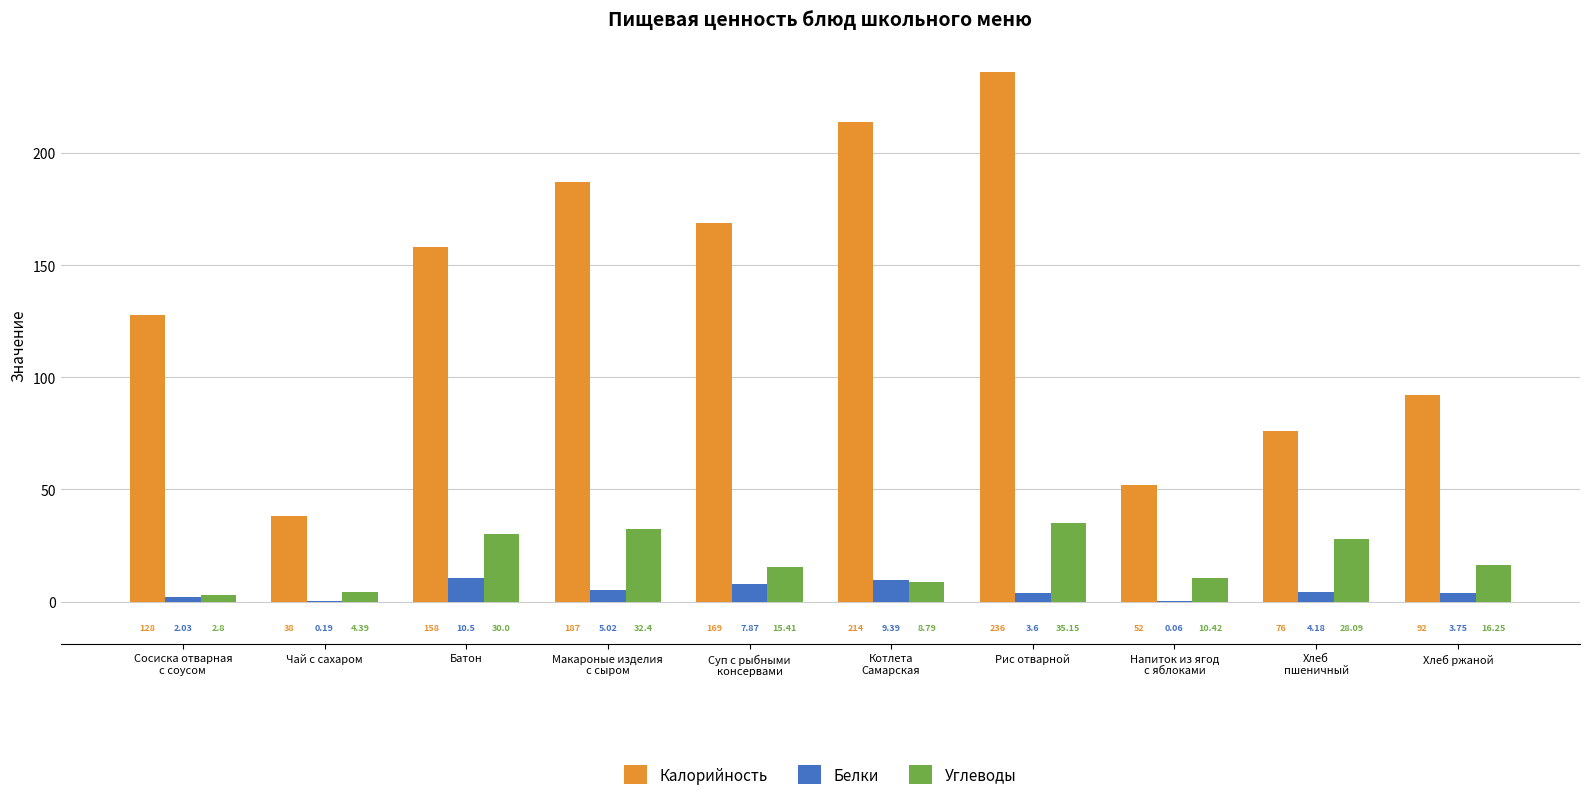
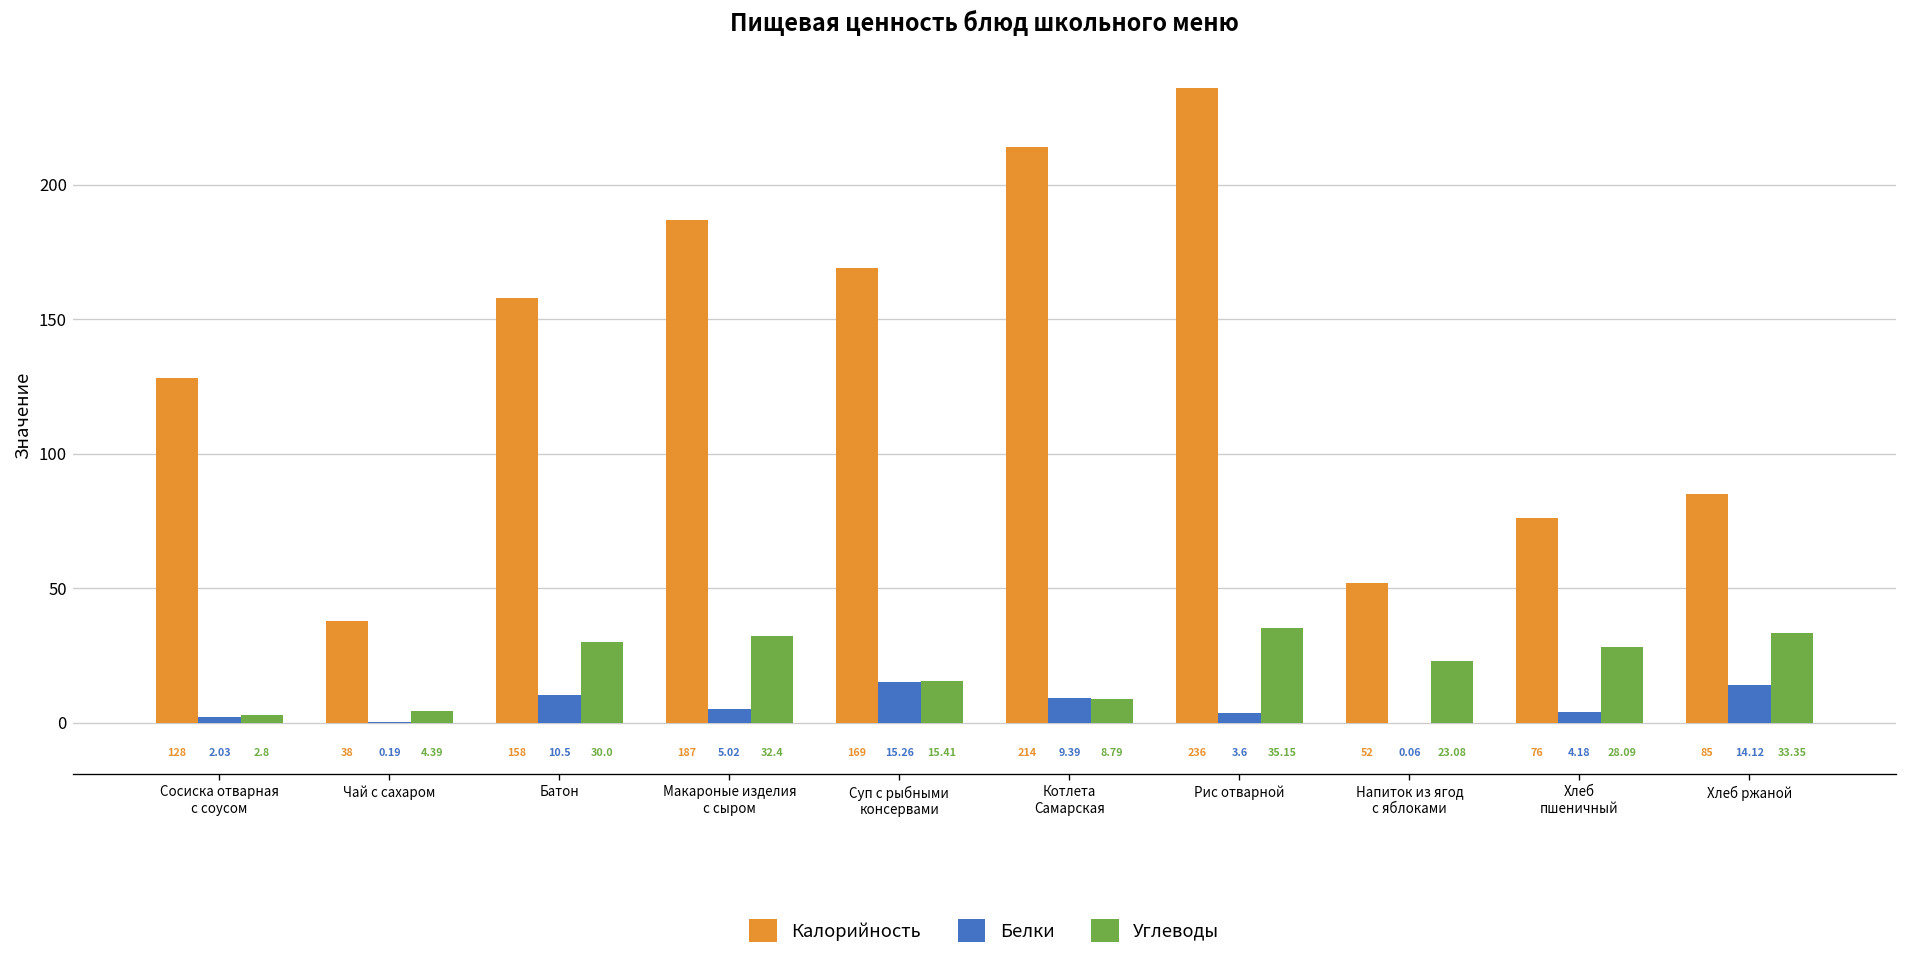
  {
    "Калорийность": {
-     "Хлеб ржаной": 92
+     "Хлеб ржаной": 85
    },
    "Белки": {
      "Чай с сахаром": 0.19,
-     "Суп с рыбными консервами": 7.87,
+     "Суп с рыбными консервами": 15.26,
      "Напиток из ягод с яблоками": 0.06,
-     "Хлеб ржаной": 3.75
+     "Хлеб ржаной": 14.12
    },
    "Углеводы": {
-     "Напиток из ягод с яблоками": 10.42,
-     "Хлеб ржаной": 16.25
+     "Напиток из ягод с яблоками": 23.08,
+     "Хлеб ржаной": 33.35
    }
  }
